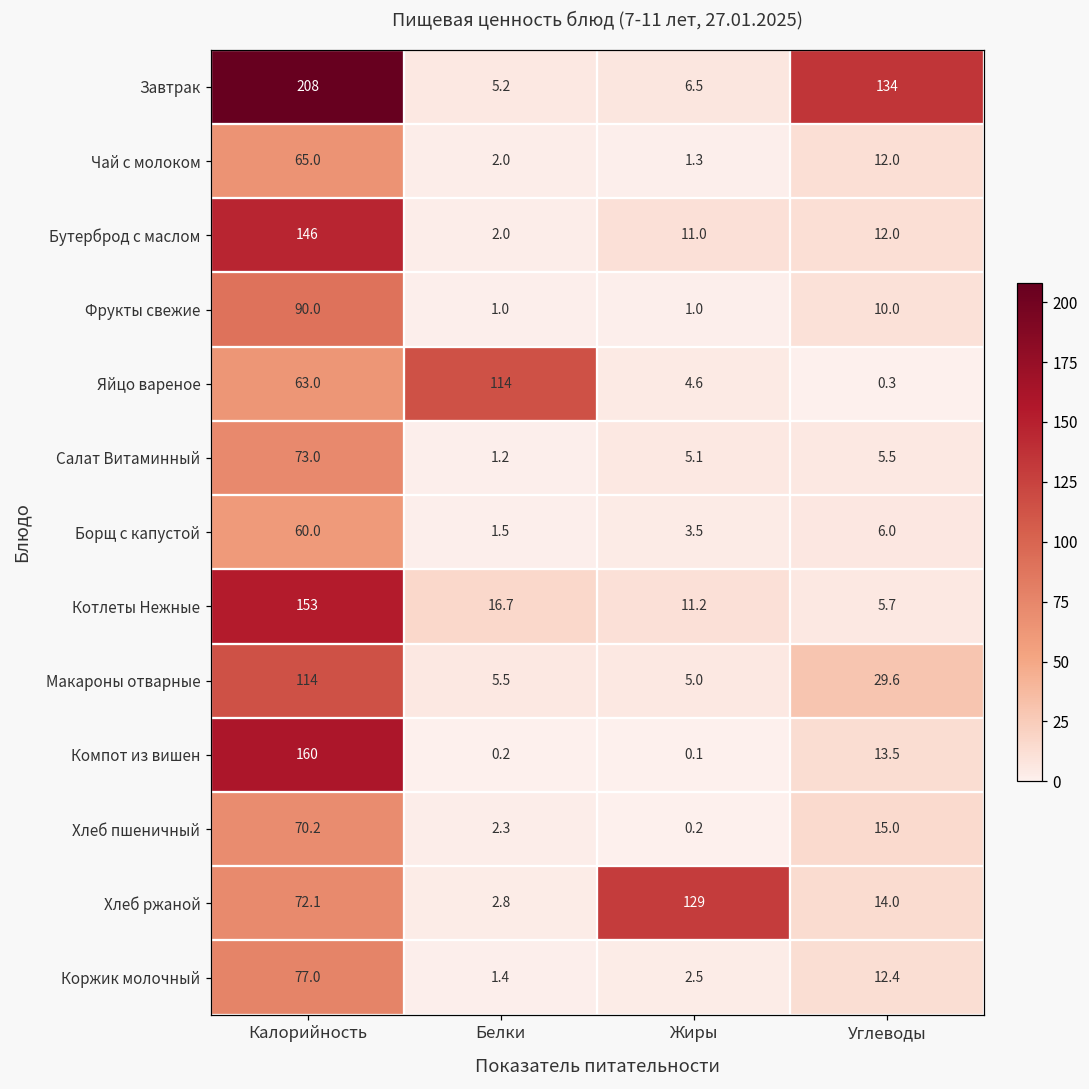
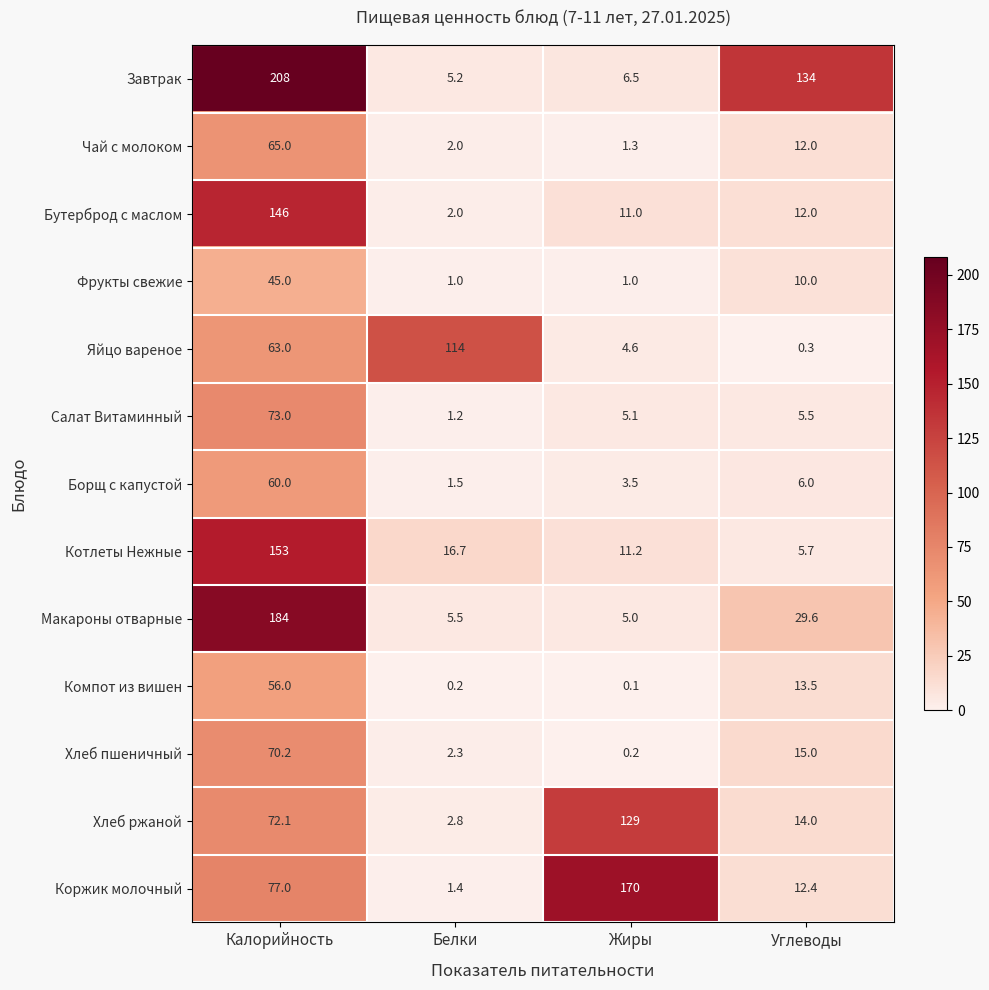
  {
    "Завтрак": {
      "Калорийность": 208,
      "Белки": 5.2,
      "Жиры": 6.5,
      "Углеводы": 134
    },
    "Чай с молоком": {
      "Калорийность": 65.0,
      "Белки": 2.0,
      "Жиры": 1.3,
      "Углеводы": 12.0
    },
    "Бутерброд с маслом": {
      "Калорийность": 146,
      "Белки": 2.0,
      "Жиры": 11.0,
      "Углеводы": 12.0
    },
    "Фрукты свежие": {
-     "Калорийность": 90.0,
+     "Калорийность": 45.0,
      "Белки": 1.0,
      "Жиры": 1.0,
      "Углеводы": 10.0
    },
    "Яйцо вареное": {
      "Калорийность": 63.0,
      "Белки": 114,
      "Жиры": 4.6,
      "Углеводы": 0.3
    },
    "Салат Витаминный": {
      "Калорийность": 73.0,
      "Белки": 1.2,
      "Жиры": 5.1,
      "Углеводы": 5.5
    },
    "Борщ с капустой": {
      "Калорийность": 60.0,
      "Белки": 1.5,
      "Жиры": 3.5,
      "Углеводы": 6.0
    },
    "Котлеты Нежные": {
      "Калорийность": 153,
      "Белки": 16.7,
      "Жиры": 11.2,
      "Углеводы": 5.7
    },
    "Макароны отварные": {
-     "Калорийность": 114,
+     "Калорийность": 184,
      "Белки": 5.5,
      "Жиры": 5.0,
      "Углеводы": 29.6
    },
    "Компот из вишен": {
-     "Калорийность": 160,
+     "Калорийность": 56.0,
      "Белки": 0.2,
      "Жиры": 0.1,
      "Углеводы": 13.5
    },
    "Хлеб пшеничный": {
      "Калорийность": 70.2,
      "Белки": 2.3,
      "Жиры": 0.2,
      "Углеводы": 15.0
    },
    "Хлеб ржаной": {
      "Калорийность": 72.1,
      "Белки": 2.8,
      "Жиры": 129,
      "Углеводы": 14.0
    },
    "Коржик молочный": {
      "Калорийность": 77.0,
      "Белки": 1.4,
-     "Жиры": 2.5,
+     "Жиры": 170,
      "Углеводы": 12.4
    }
  }
